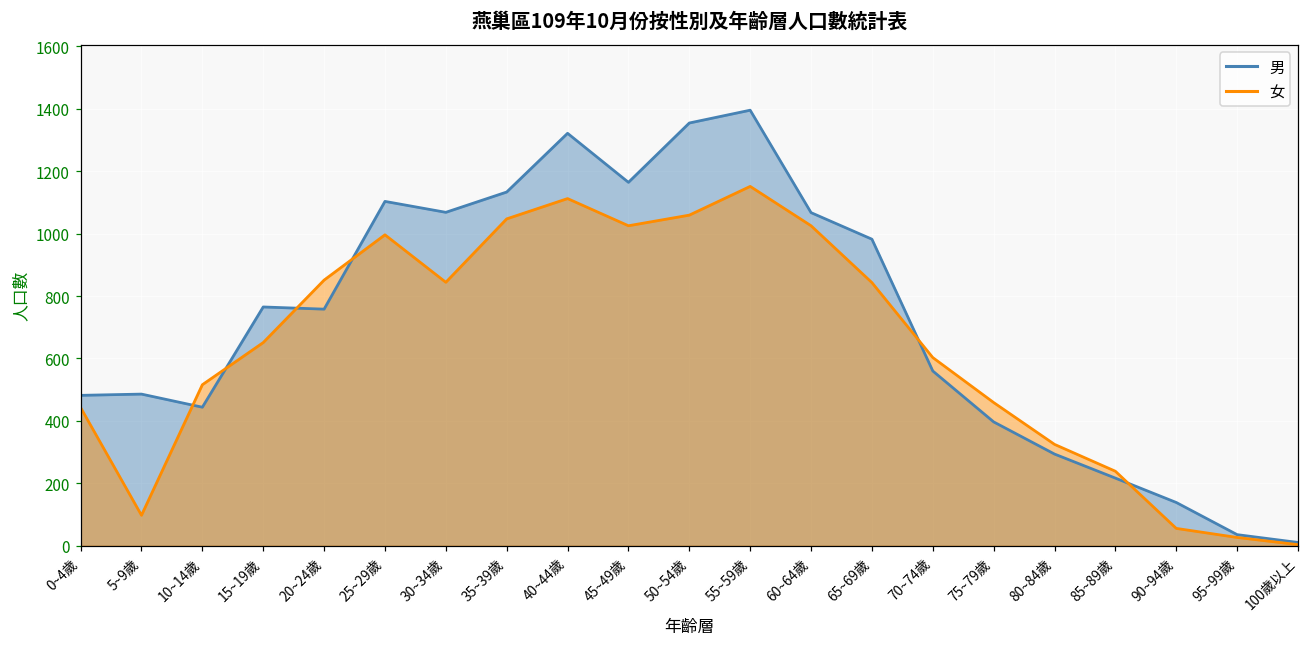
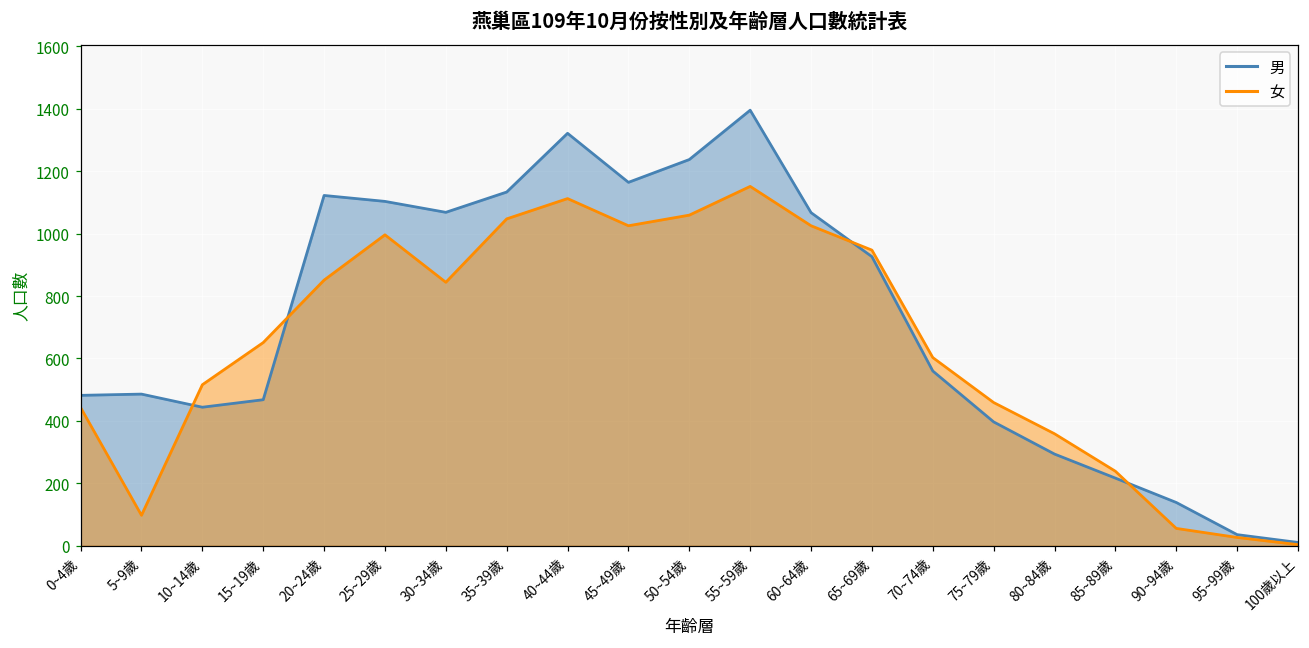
  {
    "男": {
      "0~4歲": 480,
      "5~9歲": 490,
      "10~14歲": 440,
-     "15~19歲": 770,
-     "20~24歲": 760,
+     "15~19歲": 470,
+     "20~24歲": 1120,
      "25~29歲": 1100,
      "30~34歲": 1070,
      "35~39歲": 1130,
      "40~44歲": 1320,
      "45~49歲": 1160,
-     "50~54歲": 1350,
+     "50~54歲": 1240,
      "55~59歲": 1400,
      "60~64歲": 1070,
-     "65~69歲": 980,
+     "65~69歲": 930,
      "70~74歲": 560,
      "75~79歲": 400,
      "80~84歲": 290,
      "85~89歲": 220,
      "90~94歲": 140,
      "95~99歲": 40
    },
    "女": {
      "0~4歲": 440,
      "5~9歲": 100,
      "10~14歲": 520,
      "15~19歲": 650,
      "20~24歲": 850,
      "25~29歲": 1000,
      "30~34歲": 840,
      "35~39歲": 1050,
      "40~44歲": 1110,
      "45~49歲": 1030,
      "50~54歲": 1060,
      "55~59歲": 1150,
      "60~64歲": 1030,
-     "65~69歲": 840,
+     "65~69歲": 950,
      "70~74歲": 600,
      "75~79歲": 460,
-     "80~84歲": 330,
+     "80~84歲": 360,
      "85~89歲": 240,
      "90~94歲": 60,
      "95~99歲": 30
    }
  }
